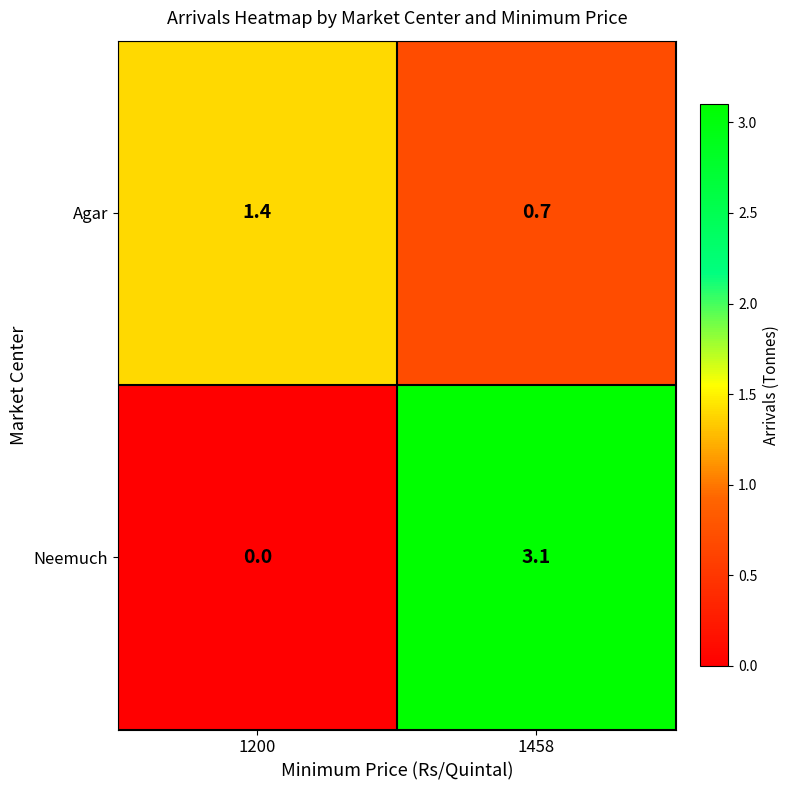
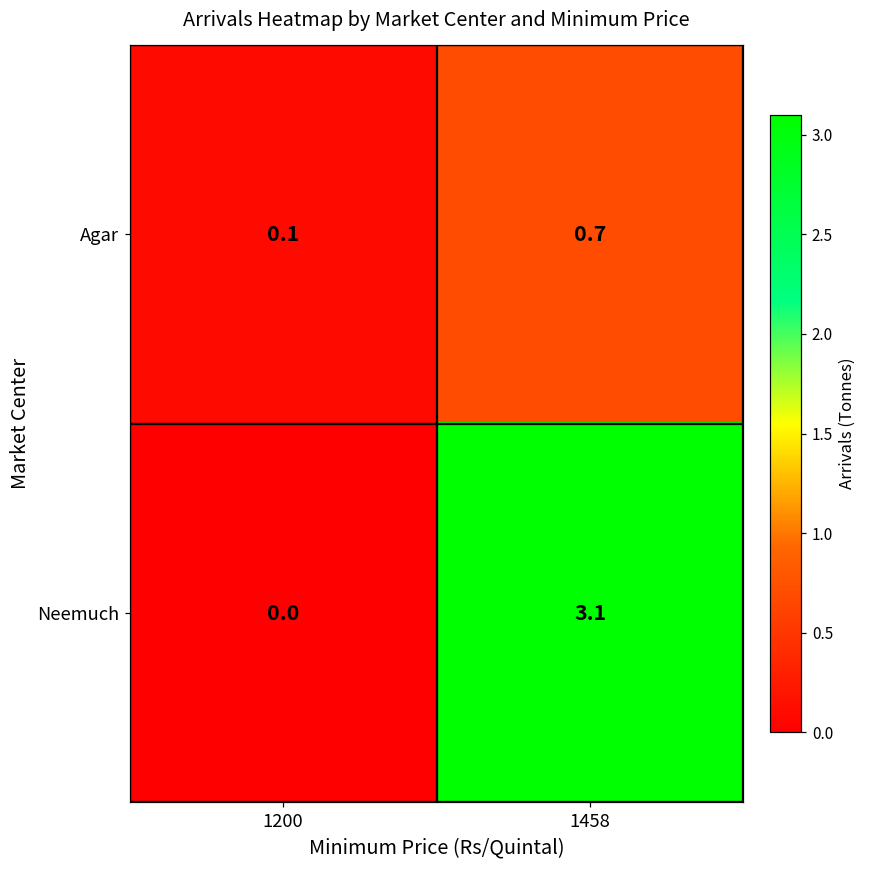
  {
    "Agar": {
-     "1200": 1.4,
+     "1200": 0.1,
      "1458": 0.7
    },
    "Neemuch": {
      "1200": 0.0,
      "1458": 3.1
    }
  }
